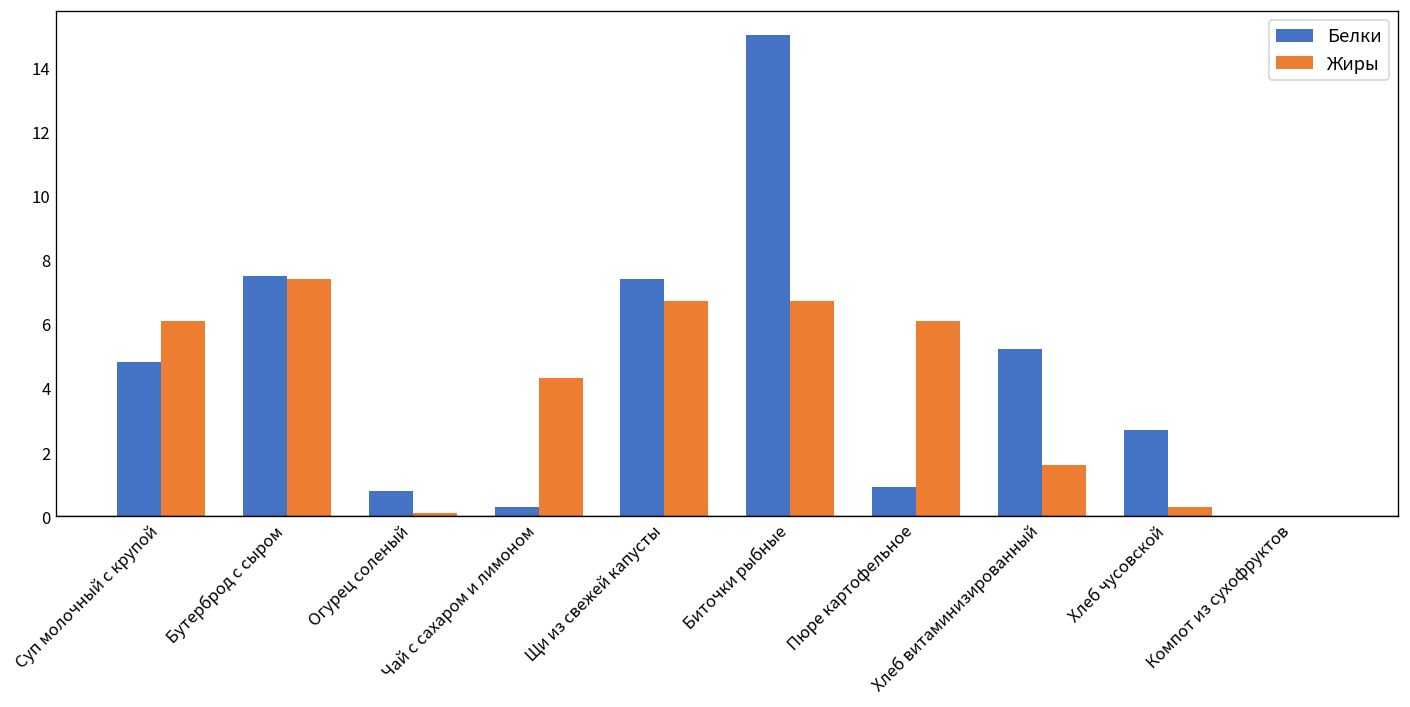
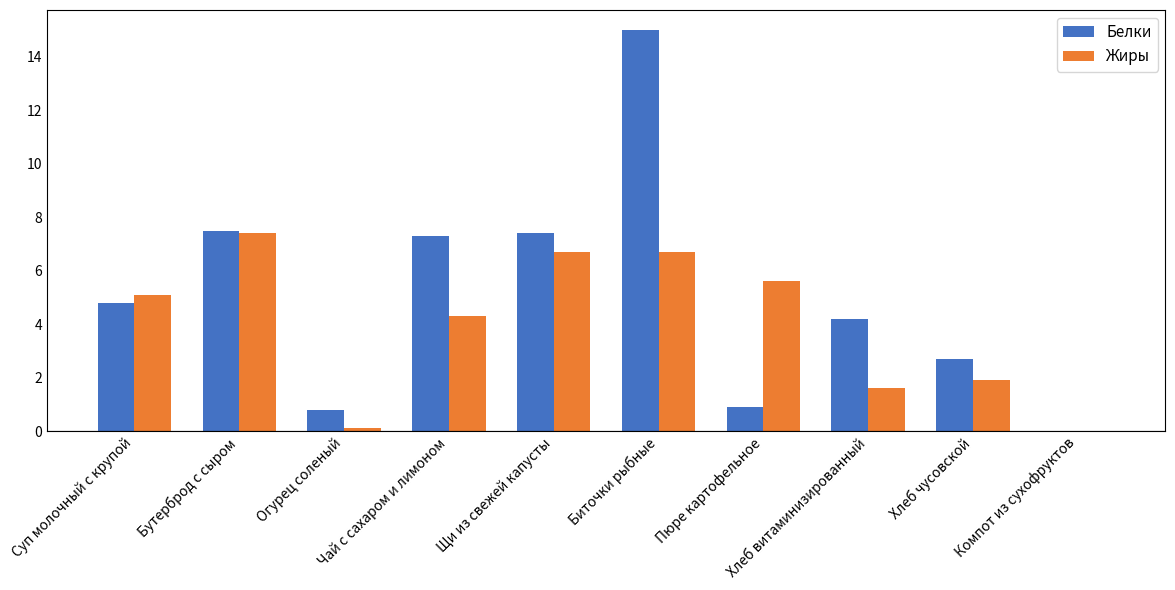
  {
    "Белки": {
      "Суп молочный с крупой": 4.8,
      "Бутерброд с сыром": 7.5,
      "Огурец соленый": 0.8,
-     "Чай с сахаром и лимоном": 0.3,
+     "Чай с сахаром и лимоном": 7.3,
      "Щи из свежей капусты": 7.4,
      "Биточки рыбные": 15.0,
      "Пюре картофельное": 0.9,
-     "Хлеб витаминизированный": 5.2,
+     "Хлеб витаминизированный": 4.2,
      "Хлеб чусовской": 2.7,
      "Компот из сухофруктов": 0.0
    },
    "Жиры": {
-     "Суп молочный с крупой": 6.1,
+     "Суп молочный с крупой": 5.1,
      "Бутерброд с сыром": 7.4,
      "Огурец соленый": 0.1,
      "Чай с сахаром и лимоном": 4.3,
      "Щи из свежей капусты": 6.7,
      "Биточки рыбные": 6.7,
-     "Пюре картофельное": 6.1,
+     "Пюре картофельное": 5.6,
      "Хлеб витаминизированный": 1.6,
-     "Хлеб чусовской": 0.3,
+     "Хлеб чусовской": 1.9,
      "Компот из сухофруктов": 0.0
    }
  }
